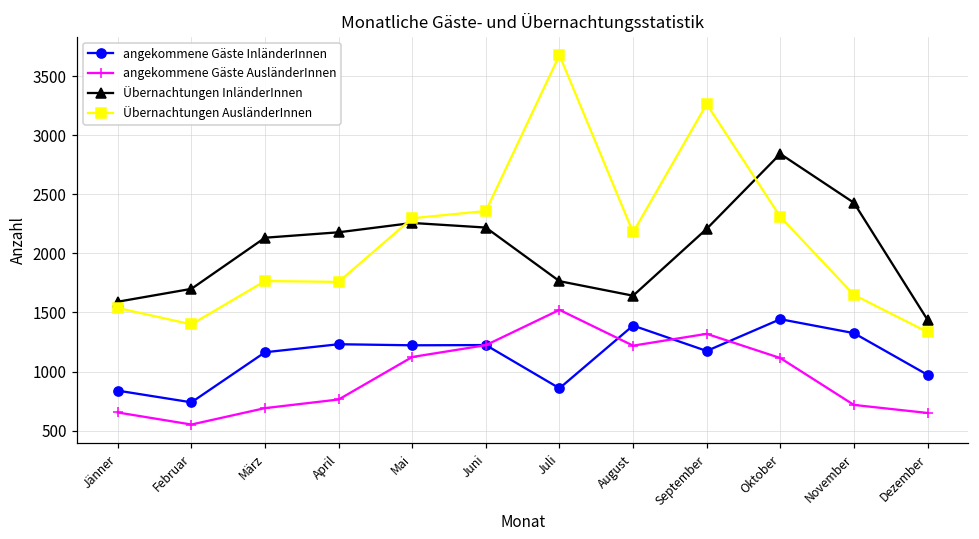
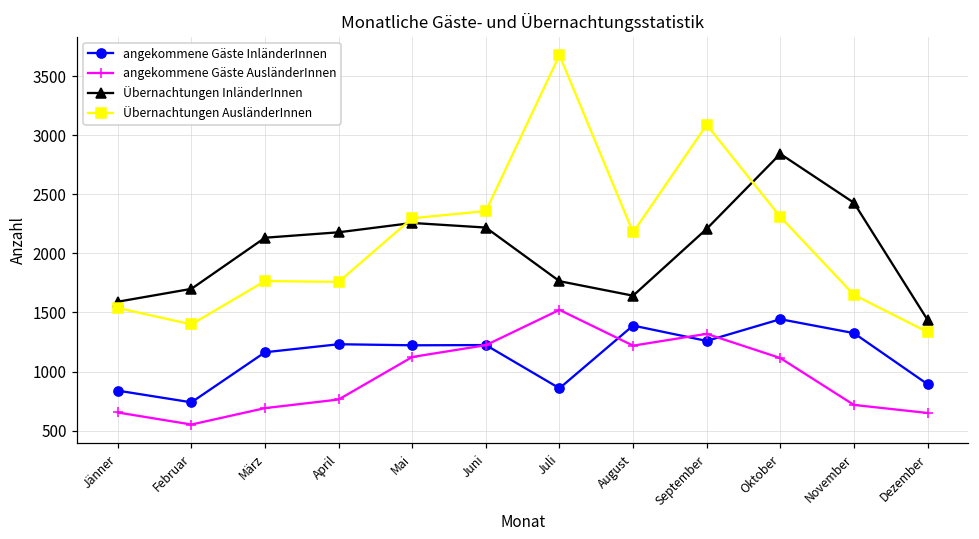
  {
    "angekommene Gäste InländerInnen": {
      "Jänner": 840,
      "Februar": 740,
      "März": 1160,
      "April": 1230,
      "Mai": 1220,
      "Juli": 860,
      "August": 1390,
-     "September": 1170,
+     "September": 1260,
      "Oktober": 1440,
      "November": 1330,
-     "Dezember": 970
+     "Dezember": 890
    },
    "angekommene Gäste AusländerInnen": {
      "Jänner": 650,
      "Februar": 550,
      "März": 690,
      "April": 760,
      "Mai": 1120,
      "Juli": 1520,
      "August": 1220,
      "September": 1320,
      "Oktober": 1110,
      "November": 720,
      "Dezember": 650
    },
    "Übernachtungen InländerInnen": {
      "Jänner": 1590,
      "Februar": 1700,
      "März": 2130,
      "April": 2180,
      "Mai": 2260,
      "Juni": 2220,
      "Juli": 1770,
      "August": 1640,
      "September": 2210,
      "Oktober": 2840,
      "November": 2430,
      "Dezember": 1440
    },
    "Übernachtungen AusländerInnen": {
      "Jänner": 1540,
      "Februar": 1400,
      "März": 1770,
      "April": 1760,
      "Mai": 2300,
      "Juni": 2360,
      "Juli": 3680,
      "August": 2180,
-     "September": 3270,
+     "September": 3090,
      "Oktober": 2310,
      "November": 1650,
      "Dezember": 1330
    }
  }
